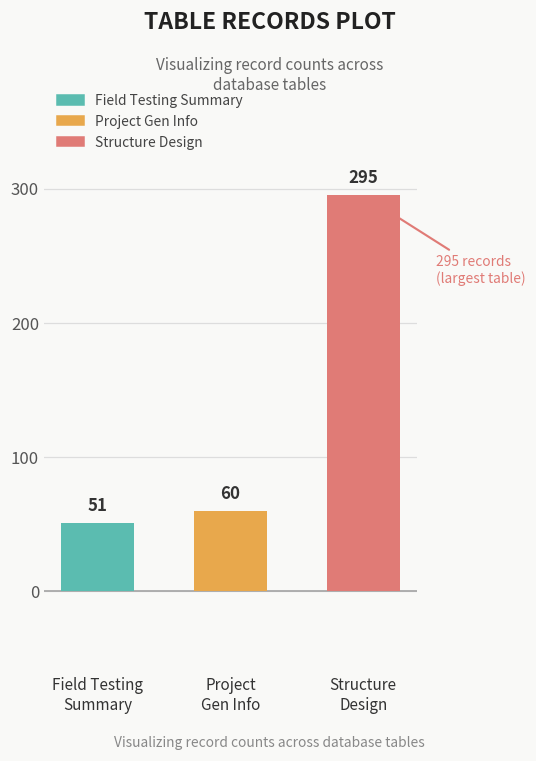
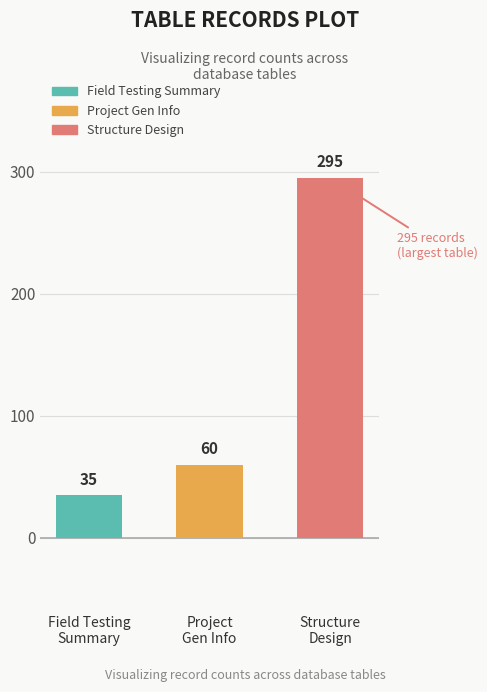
  {
-   "Field Testing Summary": 51,
+   "Field Testing Summary": 35,
    "Project Gen Info": 60,
    "Structure Design": 295
  }
